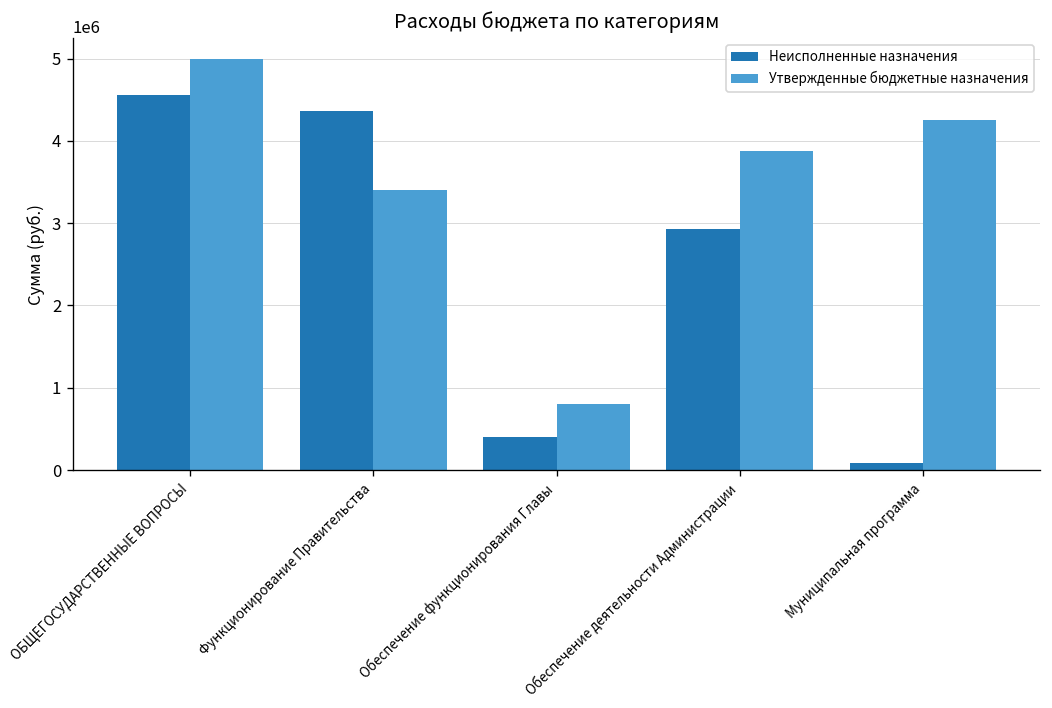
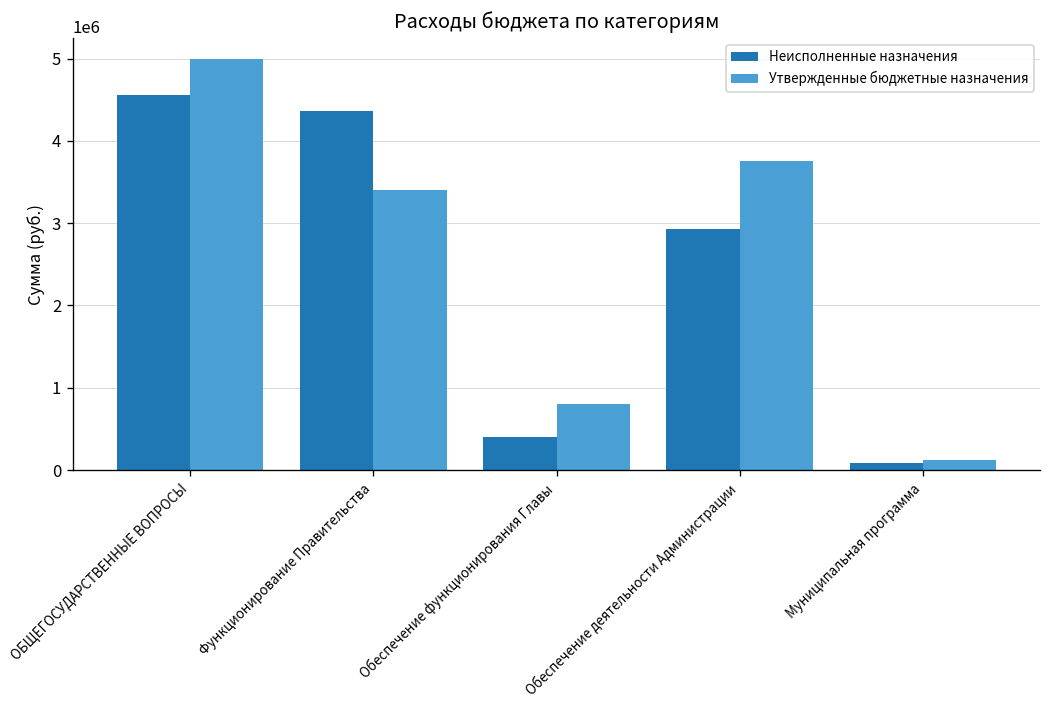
  {
    "Неисполненные назначения": {
      "ОБЩЕГОСУДАРСТВЕННЫЕ ВОПРОСЫ": 4600000,
      "Функционирование Правительства": 4400000,
      "Обеспечение функционирования Главы": 400000,
      "Обеспечение деятельности Администрации": 2900000,
      "Муниципальная программа": 100000
    },
    "Утвержденные бюджетные назначения": {
      "ОБЩЕГОСУДАРСТВЕННЫЕ ВОПРОСЫ": 5000000,
      "Функционирование Правительства": 3400000,
      "Обеспечение функционирования Главы": 800000,
-     "Обеспечение деятельности Администрации": 3900000,
-     "Муниципальная программа": 4300000
+     "Обеспечение деятельности Администрации": 3800000,
+     "Муниципальная программа": 100000
    }
  }
